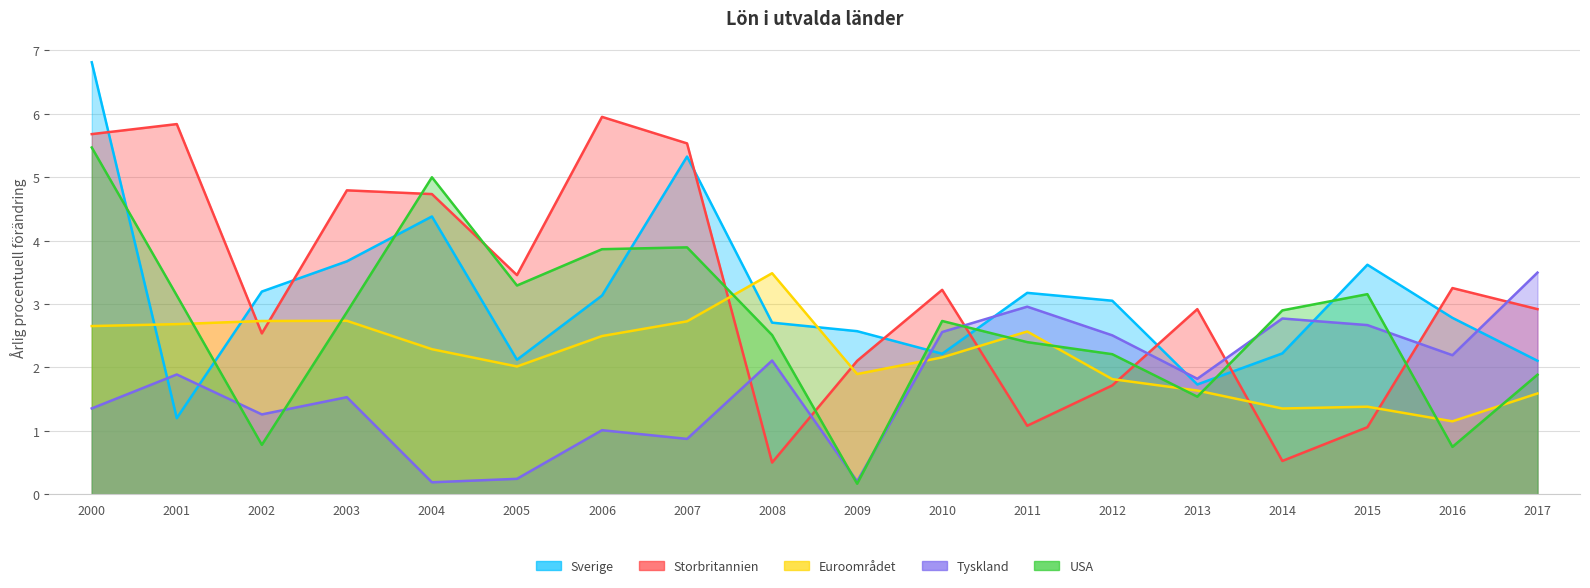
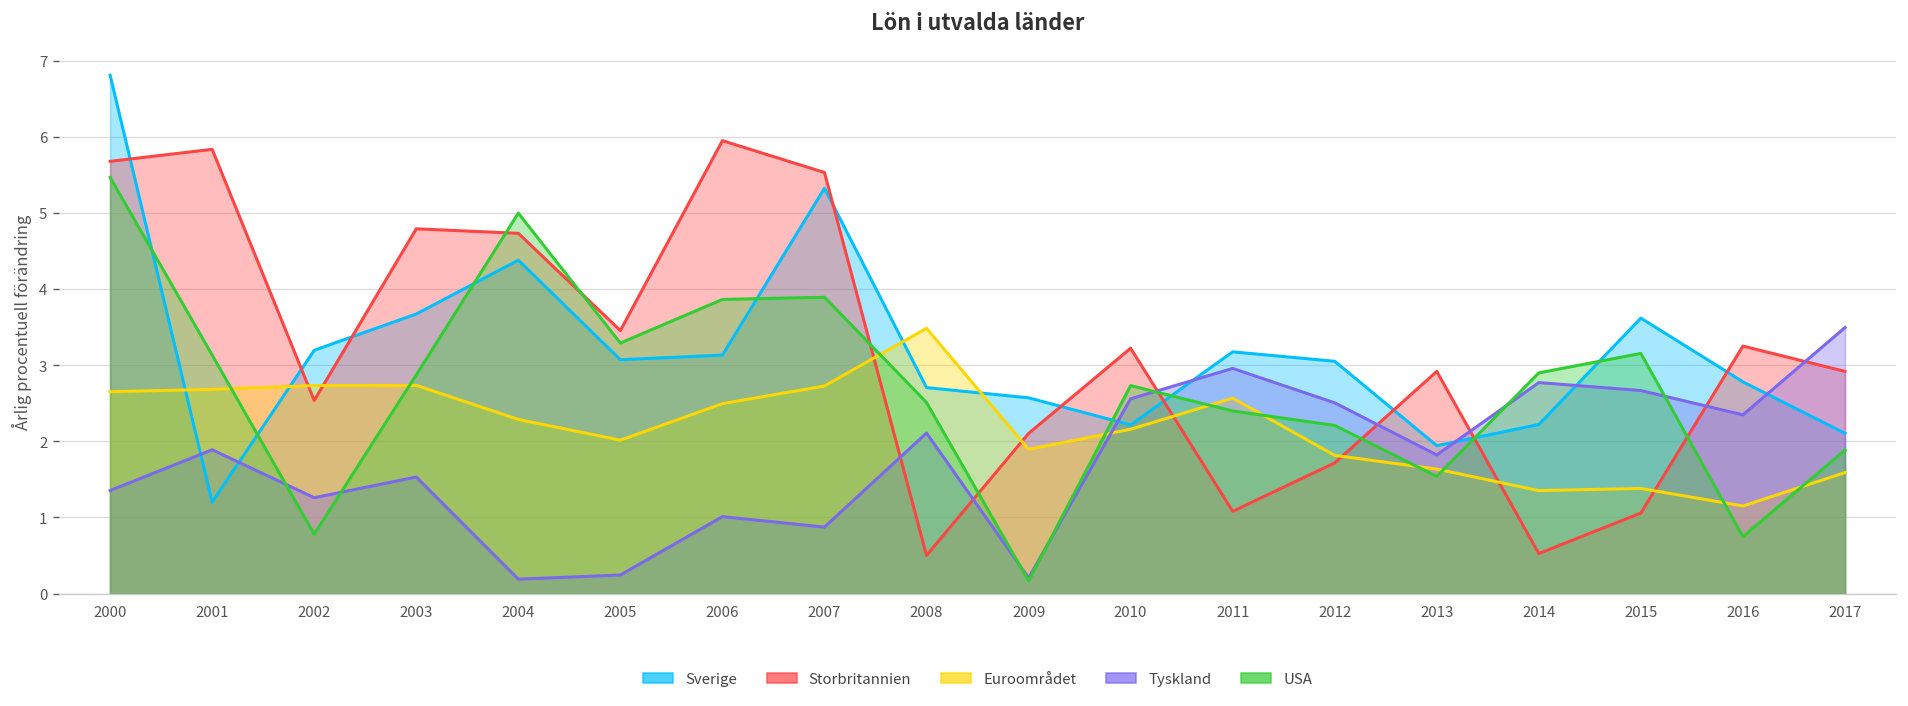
  {
    "Sverige": {
      "2000": 6.8,
      "2001": 1.2,
      "2002": 3.2,
      "2003": 3.7,
      "2004": 4.4,
-     "2005": 2.1,
+     "2005": 3.1,
      "2006": 3.1,
      "2007": 5.3,
      "2008": 2.7,
      "2009": 2.6,
      "2010": 2.2,
      "2011": 3.2,
      "2012": 3.1,
-     "2013": 1.7,
+     "2013": 1.9,
      "2014": 2.2,
      "2015": 3.6,
      "2016": 2.8,
      "2017": 2.1
    },
    "Storbritannien": {
      "2000": 5.7,
      "2001": 5.8,
      "2002": 2.5,
      "2003": 4.8,
      "2004": 4.7,
      "2005": 3.5,
      "2006": 6.0,
      "2007": 5.5,
      "2008": 0.5,
      "2009": 2.1,
      "2010": 3.2,
      "2011": 1.1,
      "2012": 1.7,
      "2013": 2.9,
      "2014": 0.5,
      "2015": 1.1,
      "2016": 3.3,
      "2017": 2.9
    },
    "Euroområdet": {
      "2000": 2.7,
      "2001": 2.7,
      "2002": 2.7,
      "2003": 2.7,
      "2004": 2.3,
      "2005": 2.0,
      "2006": 2.5,
      "2007": 2.7,
      "2008": 3.5,
      "2009": 1.9,
      "2010": 2.2,
      "2011": 2.6,
      "2012": 1.8,
      "2013": 1.6,
      "2014": 1.4,
      "2015": 1.4,
      "2016": 1.2,
      "2017": 1.6
    },
    "Tyskland": {
      "2000": 1.4,
      "2001": 1.9,
      "2002": 1.3,
      "2003": 1.5,
      "2004": 0.2,
      "2005": 0.2,
      "2006": 1.0,
      "2007": 0.9,
      "2008": 2.1,
      "2010": 2.6,
      "2011": 3.0,
      "2012": 2.5,
      "2013": 1.8,
      "2014": 2.8,
      "2015": 2.7,
-     "2016": 2.2,
+     "2016": 2.3,
      "2017": 3.5
    },
    "USA": {
      "2000": 5.5,
      "2001": 3.1,
      "2002": 0.8,
      "2003": 2.9,
      "2004": 5.0,
      "2005": 3.3,
      "2006": 3.9,
      "2007": 3.9,
      "2008": 2.5,
      "2010": 2.7,
      "2011": 2.4,
      "2012": 2.2,
      "2013": 1.5,
      "2014": 2.9,
      "2015": 3.2,
      "2016": 0.7,
      "2017": 1.9
    }
  }
